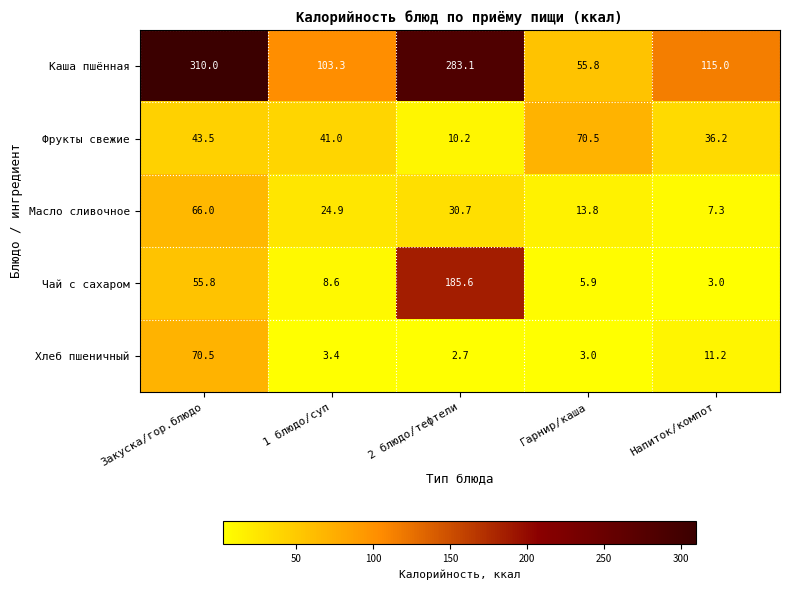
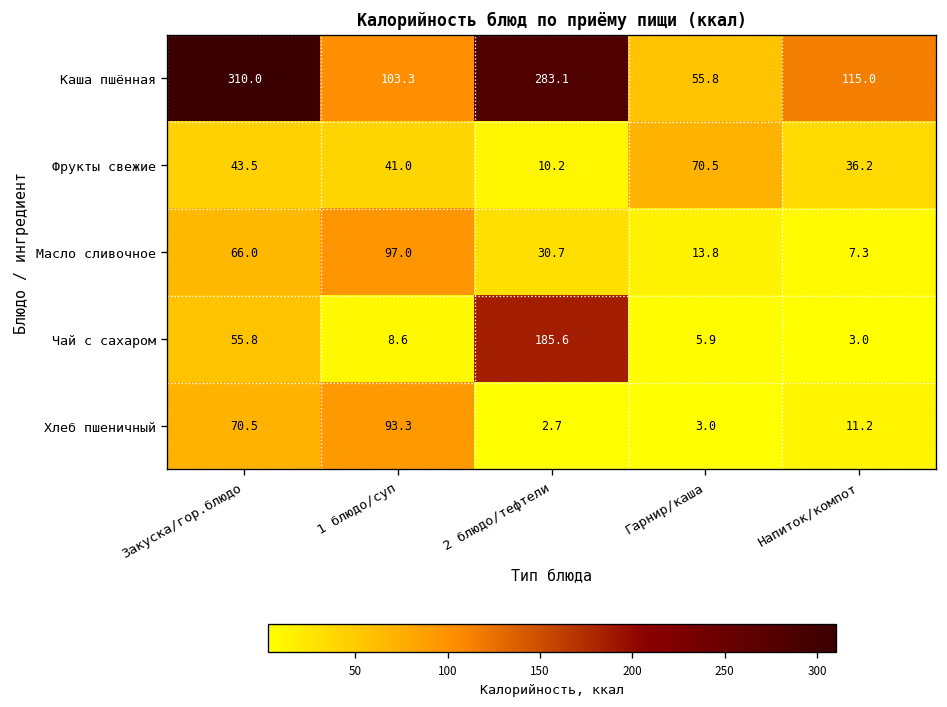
  {
    "Каша пшённая": {
      "Закуска/гор.блюдо": 310.0,
      "1 блюдо/суп": 103.3,
      "2 блюдо/тефтели": 283.1,
      "Гарнир/каша": 55.8,
      "Напиток/компот": 115.0
    },
    "Фрукты свежие": {
      "Закуска/гор.блюдо": 43.5,
      "1 блюдо/суп": 41.0,
      "2 блюдо/тефтели": 10.2,
      "Гарнир/каша": 70.5,
      "Напиток/компот": 36.2
    },
    "Масло сливочное": {
      "Закуска/гор.блюдо": 66.0,
-     "1 блюдо/суп": 24.9,
+     "1 блюдо/суп": 97.0,
      "2 блюдо/тефтели": 30.7,
      "Гарнир/каша": 13.8,
      "Напиток/компот": 7.3
    },
    "Чай с сахаром": {
      "Закуска/гор.блюдо": 55.8,
      "1 блюдо/суп": 8.6,
      "2 блюдо/тефтели": 185.6,
      "Гарнир/каша": 5.9,
      "Напиток/компот": 3.0
    },
    "Хлеб пшеничный": {
      "Закуска/гор.блюдо": 70.5,
-     "1 блюдо/суп": 3.4,
+     "1 блюдо/суп": 93.3,
      "2 блюдо/тефтели": 2.7,
      "Гарнир/каша": 3.0,
      "Напиток/компот": 11.2
    }
  }
